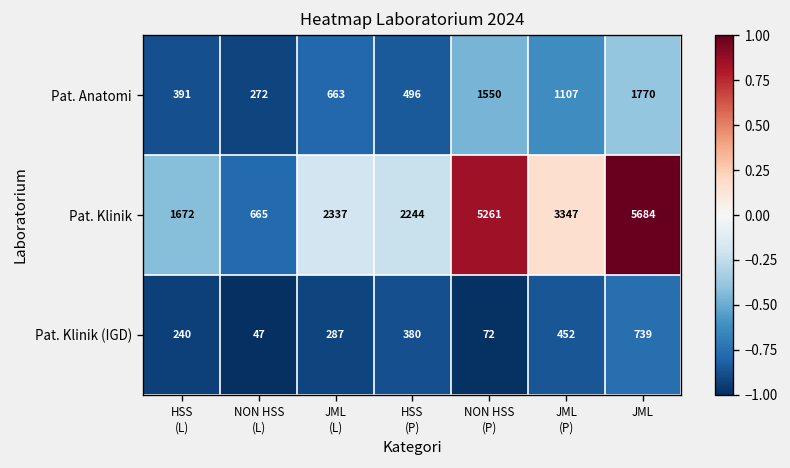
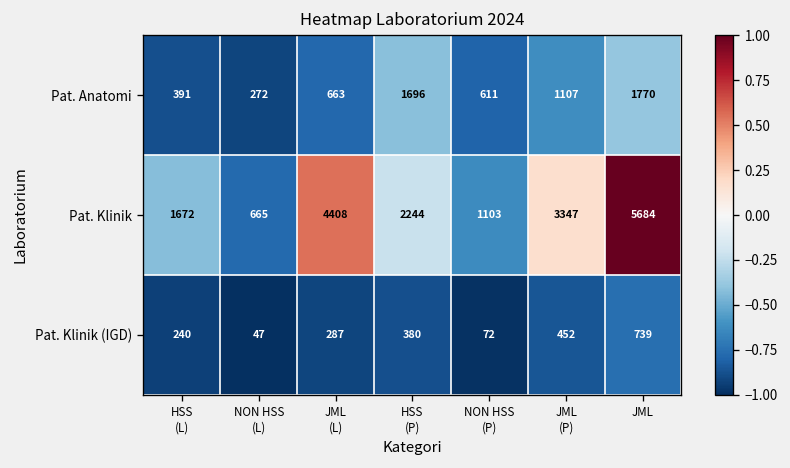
  {
    "Pat. Anatomi": {
      "HSS (L)": 391,
      "NON HSS (L)": 272,
      "JML (L)": 663,
-     "HSS (P)": 496,
-     "NON HSS (P)": 1550,
+     "HSS (P)": 1696,
+     "NON HSS (P)": 611,
      "JML (P)": 1107,
      "JML": 1770
    },
    "Pat. Klinik": {
      "HSS (L)": 1672,
      "NON HSS (L)": 665,
-     "JML (L)": 2337,
+     "JML (L)": 4408,
      "HSS (P)": 2244,
-     "NON HSS (P)": 5261,
+     "NON HSS (P)": 1103,
      "JML (P)": 3347,
      "JML": 5684
    },
    "Pat. Klinik (IGD)": {
      "HSS (L)": 240,
      "NON HSS (L)": 47,
      "JML (L)": 287,
      "HSS (P)": 380,
      "NON HSS (P)": 72,
      "JML (P)": 452,
      "JML": 739
    }
  }
